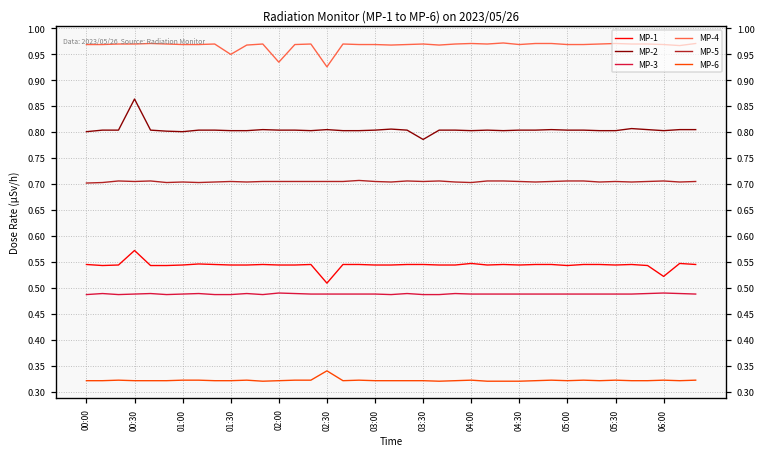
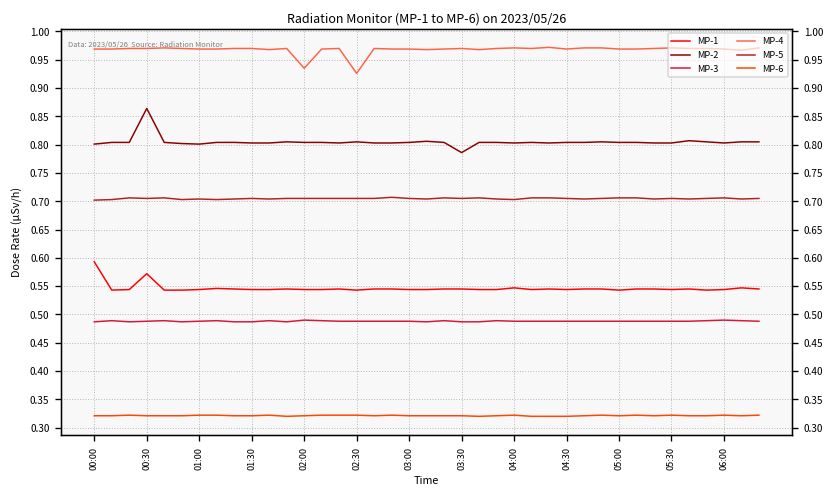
  {
    "MP-1": {
-     "00:00": 0.55,
+     "00:00": 0.59,
      "00:30": 0.57,
      "01:00": 0.54,
      "01:30": 0.54,
      "02:00": 0.54,
-     "02:30": 0.51,
+     "02:30": 0.54,
      "03:00": 0.54,
      "03:30": 0.55,
      "04:00": 0.55,
      "04:30": 0.54,
      "05:00": 0.54,
      "05:30": 0.54,
-     "06:00": 0.52
+     "06:00": 0.54
    },
    "MP-2": {
      "00:00": 0.80,
      "00:30": 0.86,
      "01:00": 0.80,
      "01:30": 0.80,
      "02:00": 0.80,
      "02:30": 0.81,
      "03:00": 0.80,
      "03:30": 0.79,
      "04:00": 0.80,
      "04:30": 0.80,
      "05:00": 0.80,
      "05:30": 0.80,
      "06:00": 0.80
    },
    "MP-4": {
-     "01:30": 0.95,
+     "01:30": 0.97,
      "02:00": 0.94,
      "02:30": 0.93,
      "03:00": 0.97,
      "03:30": 0.97,
      "04:00": 0.97,
      "04:30": 0.97,
      "05:00": 0.97
    },
    "MP-6": {
      "00:00": 0.32,
      "00:30": 0.32,
      "01:00": 0.32,
      "01:30": 0.32,
      "02:00": 0.32,
-     "02:30": 0.34,
+     "02:30": 0.32,
      "03:00": 0.32,
      "03:30": 0.32,
      "04:00": 0.32,
      "04:30": 0.32,
      "05:00": 0.32,
      "05:30": 0.32,
      "06:00": 0.32
    }
  }
